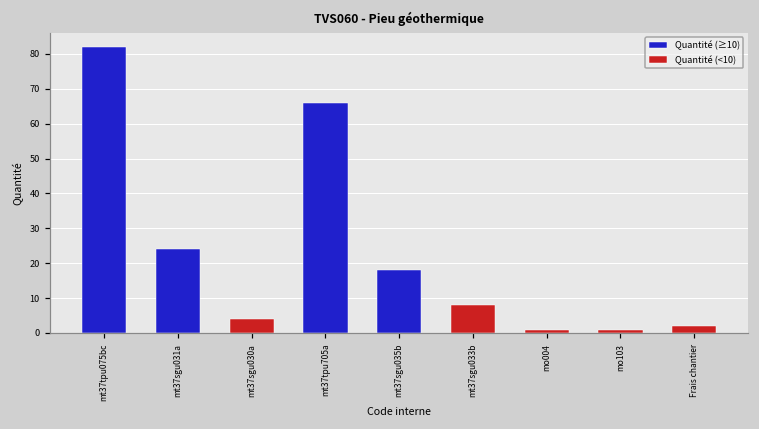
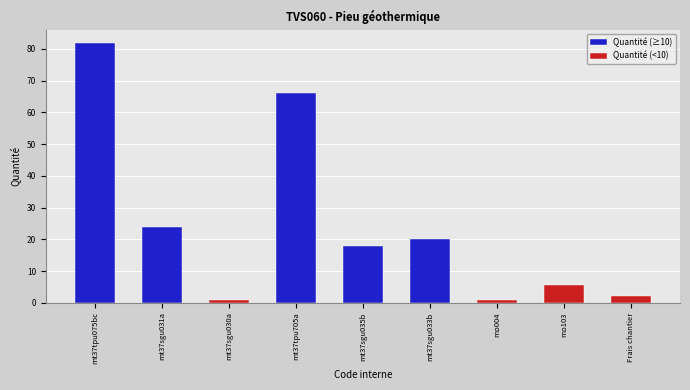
  {
    "mt37tpu075bc": 82,
    "mt37sgu031a": 24,
-   "mt37sgu030a": 4,
+   "mt37sgu030a": 1,
    "mt37tpu705a": 66,
    "mt37sgu035b": 18,
-   "mt37sgu033b": 8,
+   "mt37sgu033b": 20,
    "mo004": 1,
-   "mo103": 1,
+   "mo103": 6,
    "Frais chantier": 2
  }
